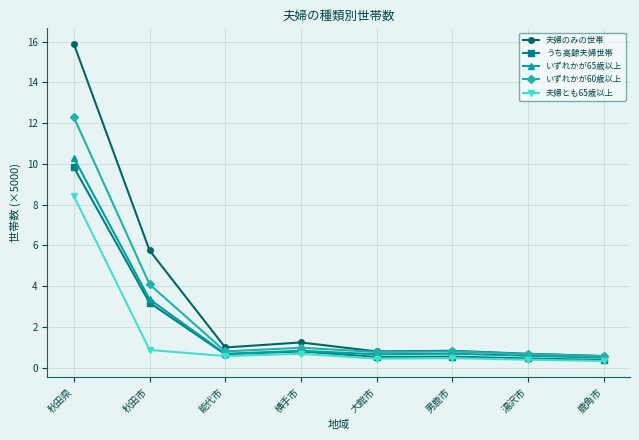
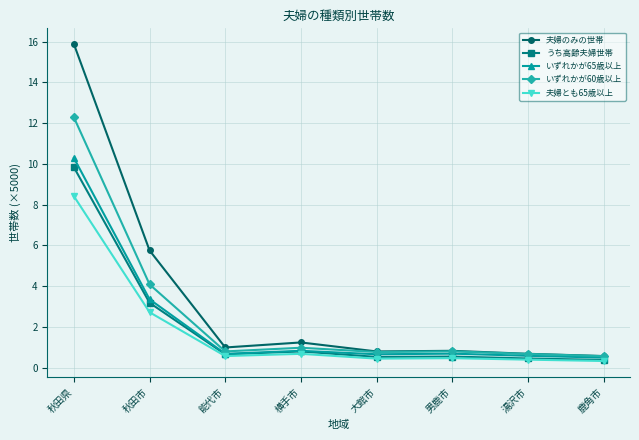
  {
    "夫婦とも65歳以上": {
      "秋田県": 8.4,
-     "秋田市": 0.9
+     "秋田市": 2.7
    }
  }
